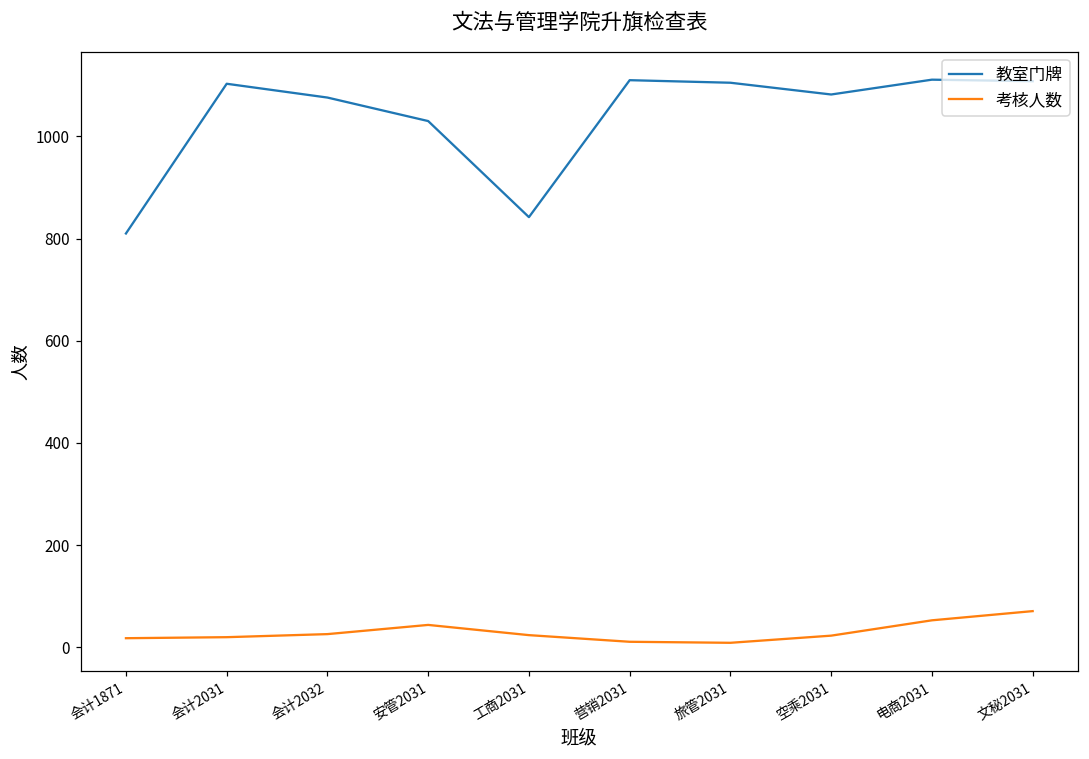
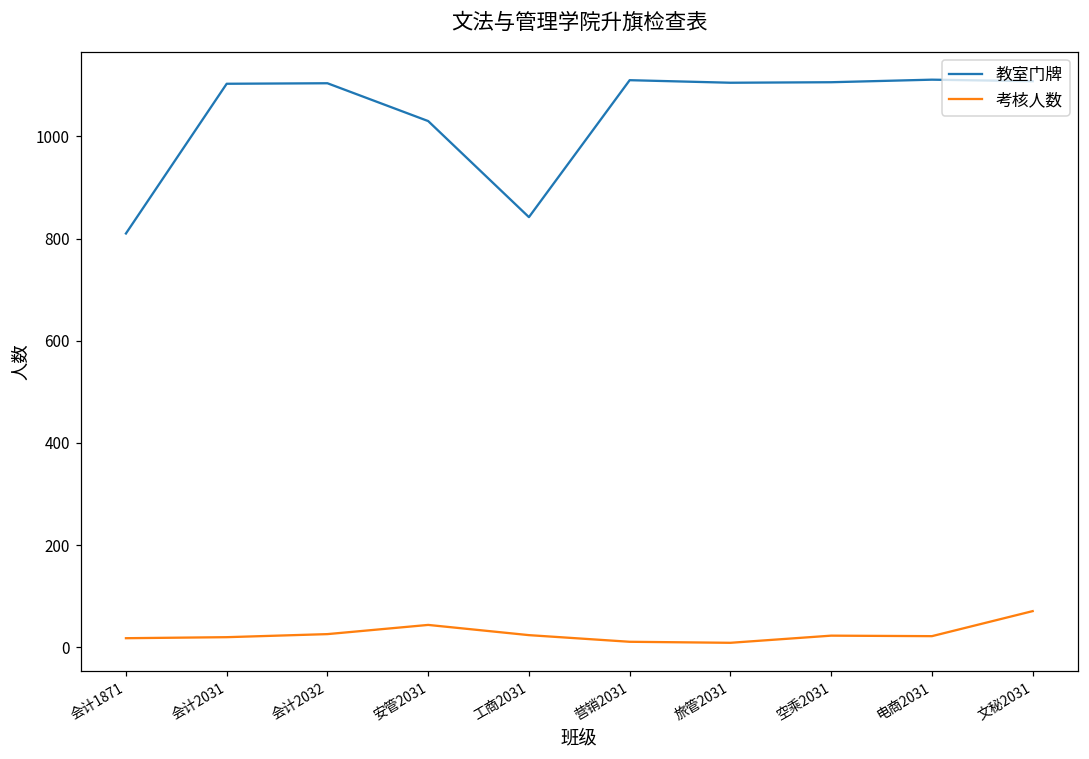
  {
    "教室门牌": {
      "会计1871": 810,
      "会计2031": 1100,
-     "会计2032": 1080,
+     "会计2032": 1100,
      "安管2031": 1030,
      "工商2031": 840,
      "营销2031": 1110,
      "旅管2031": 1110,
-     "空乘2031": 1080,
+     "空乘2031": 1110,
      "电商2031": 1110
    },
    "考核人数": {
      "会计1871": 20,
      "会计2031": 20,
      "会计2032": 30,
      "安管2031": 40,
      "工商2031": 20,
      "营销2031": 10,
      "旅管2031": 10,
      "空乘2031": 20,
-     "电商2031": 50,
+     "电商2031": 20,
      "文秘2031": 70
    }
  }
